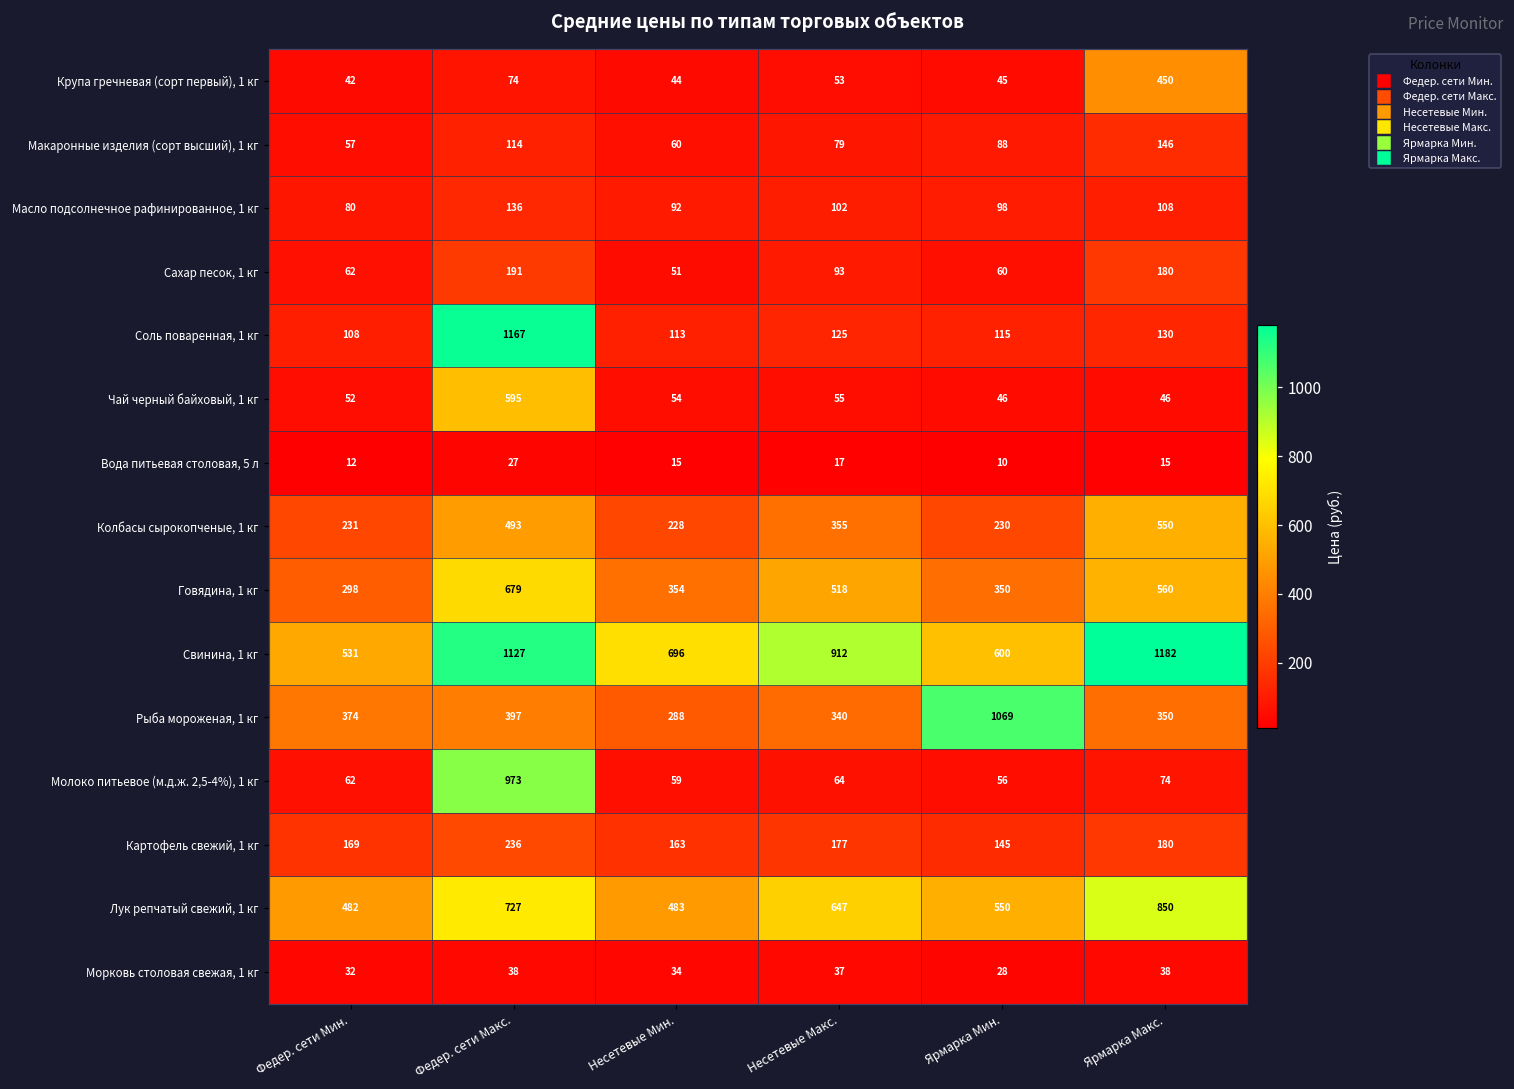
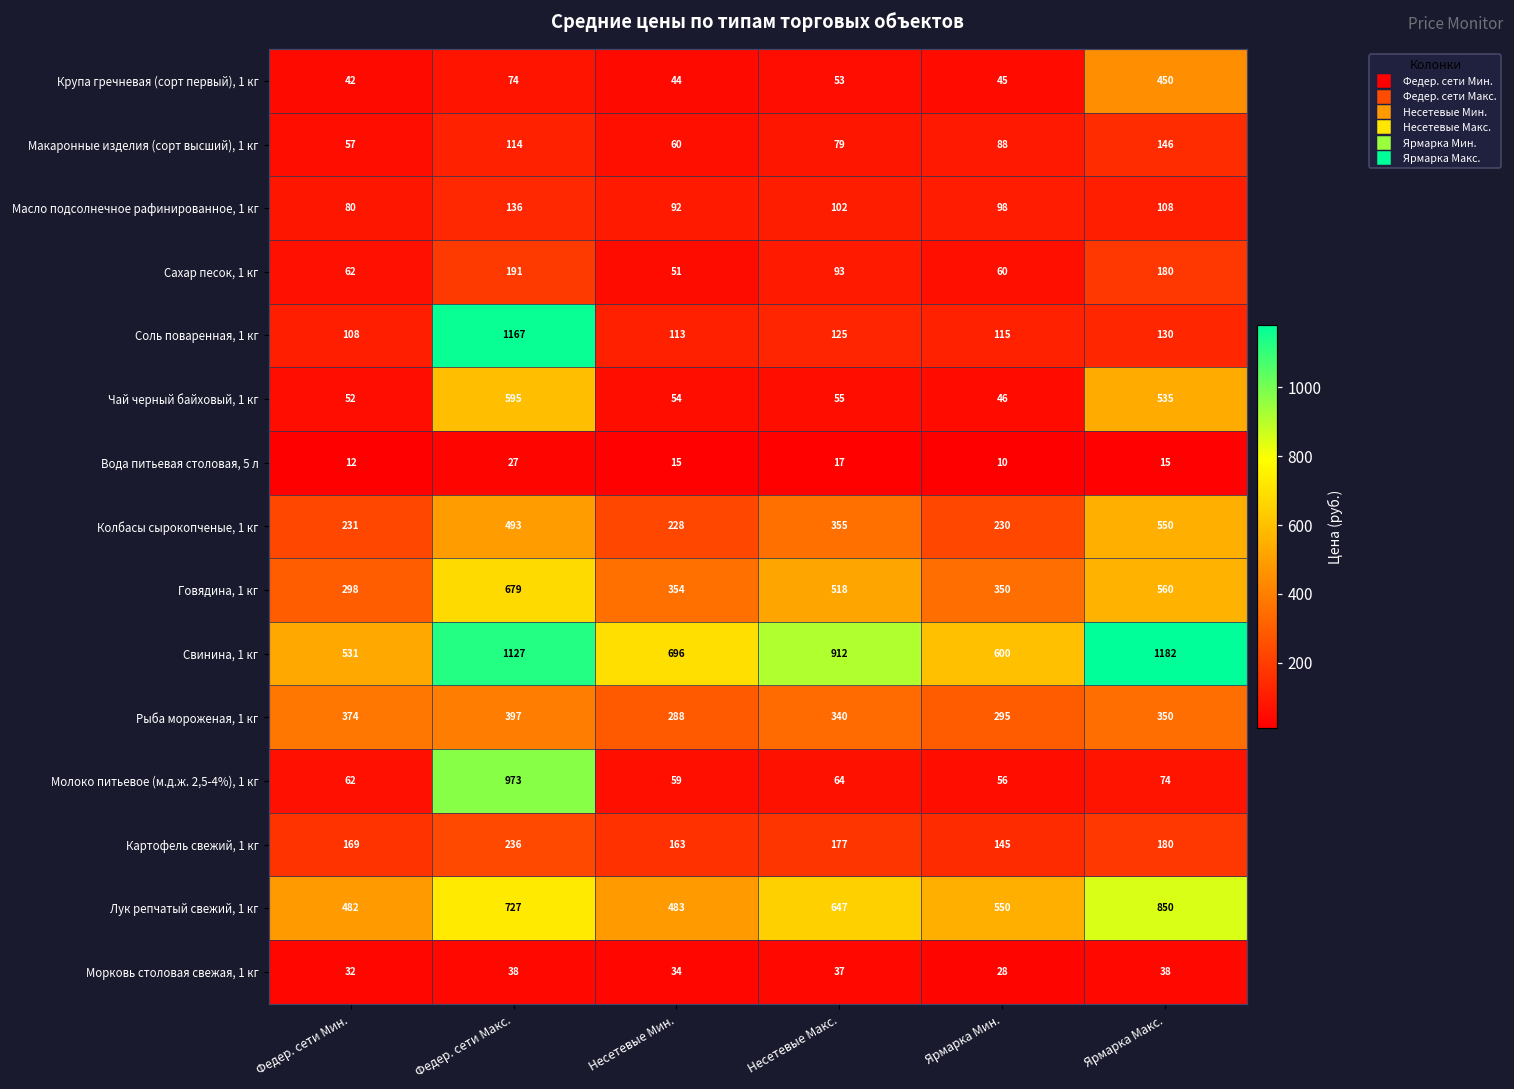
  {
    "Крупа гречневая (сорт первый), 1 кг": {
      "Федер. сети Мин.": 42,
      "Федер. сети Макс.": 74,
      "Несетевые Мин.": 44,
      "Несетевые Макс.": 53,
      "Ярмарка Мин.": 45,
      "Ярмарка Макс.": 450
    },
    "Макаронные изделия (сорт высший), 1 кг": {
      "Федер. сети Мин.": 57,
      "Федер. сети Макс.": 114,
      "Несетевые Мин.": 60,
      "Несетевые Макс.": 79,
      "Ярмарка Мин.": 88,
      "Ярмарка Макс.": 146
    },
    "Масло подсолнечное рафинированное, 1 кг": {
      "Федер. сети Мин.": 80,
      "Федер. сети Макс.": 136,
      "Несетевые Мин.": 92,
      "Несетевые Макс.": 102,
      "Ярмарка Мин.": 98,
      "Ярмарка Макс.": 108
    },
    "Сахар песок, 1 кг": {
      "Федер. сети Мин.": 62,
      "Федер. сети Макс.": 191,
      "Несетевые Мин.": 51,
      "Несетевые Макс.": 93,
      "Ярмарка Мин.": 60,
      "Ярмарка Макс.": 180
    },
    "Соль поваренная, 1 кг": {
      "Федер. сети Мин.": 108,
      "Федер. сети Макс.": 1167,
      "Несетевые Мин.": 113,
      "Несетевые Макс.": 125,
      "Ярмарка Мин.": 115,
      "Ярмарка Макс.": 130
    },
    "Чай черный байховый, 1 кг": {
      "Федер. сети Мин.": 52,
      "Федер. сети Макс.": 595,
      "Несетевые Мин.": 54,
      "Несетевые Макс.": 55,
      "Ярмарка Мин.": 46,
-     "Ярмарка Макс.": 46
+     "Ярмарка Макс.": 535
    },
    "Вода питьевая столовая, 5 л": {
      "Федер. сети Мин.": 12,
      "Федер. сети Макс.": 27,
      "Несетевые Мин.": 15,
      "Несетевые Макс.": 17,
      "Ярмарка Мин.": 10,
      "Ярмарка Макс.": 15
    },
    "Колбасы сырокопченые, 1 кг": {
      "Федер. сети Мин.": 231,
      "Федер. сети Макс.": 493,
      "Несетевые Мин.": 228,
      "Несетевые Макс.": 355,
      "Ярмарка Мин.": 230,
      "Ярмарка Макс.": 550
    },
    "Говядина, 1 кг": {
      "Федер. сети Мин.": 298,
      "Федер. сети Макс.": 679,
      "Несетевые Мин.": 354,
      "Несетевые Макс.": 518,
      "Ярмарка Мин.": 350,
      "Ярмарка Макс.": 560
    },
    "Свинина, 1 кг": {
      "Федер. сети Мин.": 531,
      "Федер. сети Макс.": 1127,
      "Несетевые Мин.": 696,
      "Несетевые Макс.": 912,
      "Ярмарка Мин.": 600,
      "Ярмарка Макс.": 1182
    },
    "Рыба мороженая, 1 кг": {
      "Федер. сети Мин.": 374,
      "Федер. сети Макс.": 397,
      "Несетевые Мин.": 288,
      "Несетевые Макс.": 340,
-     "Ярмарка Мин.": 1069,
+     "Ярмарка Мин.": 295,
      "Ярмарка Макс.": 350
    },
    "Молоко питьевое (м.д.ж. 2,5-4%), 1 кг": {
      "Федер. сети Мин.": 62,
      "Федер. сети Макс.": 973,
      "Несетевые Мин.": 59,
      "Несетевые Макс.": 64,
      "Ярмарка Мин.": 56,
      "Ярмарка Макс.": 74
    },
    "Картофель свежий, 1 кг": {
      "Федер. сети Мин.": 169,
      "Федер. сети Макс.": 236,
      "Несетевые Мин.": 163,
      "Несетевые Макс.": 177,
      "Ярмарка Мин.": 145,
      "Ярмарка Макс.": 180
    },
    "Лук репчатый свежий, 1 кг": {
      "Федер. сети Мин.": 482,
      "Федер. сети Макс.": 727,
      "Несетевые Мин.": 483,
      "Несетевые Макс.": 647,
      "Ярмарка Мин.": 550,
      "Ярмарка Макс.": 850
    },
    "Морковь столовая свежая, 1 кг": {
      "Федер. сети Мин.": 32,
      "Федер. сети Макс.": 38,
      "Несетевые Мин.": 34,
      "Несетевые Макс.": 37,
      "Ярмарка Мин.": 28,
      "Ярмарка Макс.": 38
    }
  }
